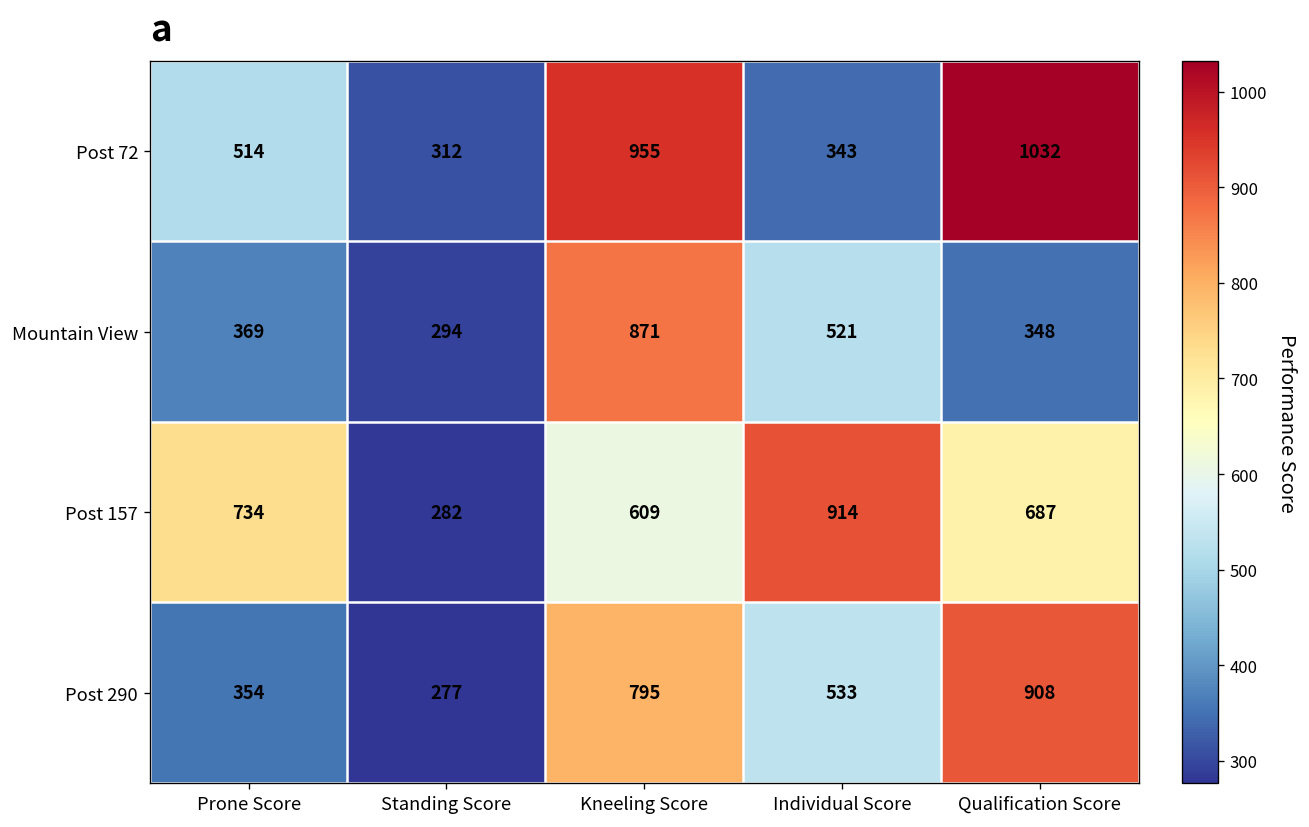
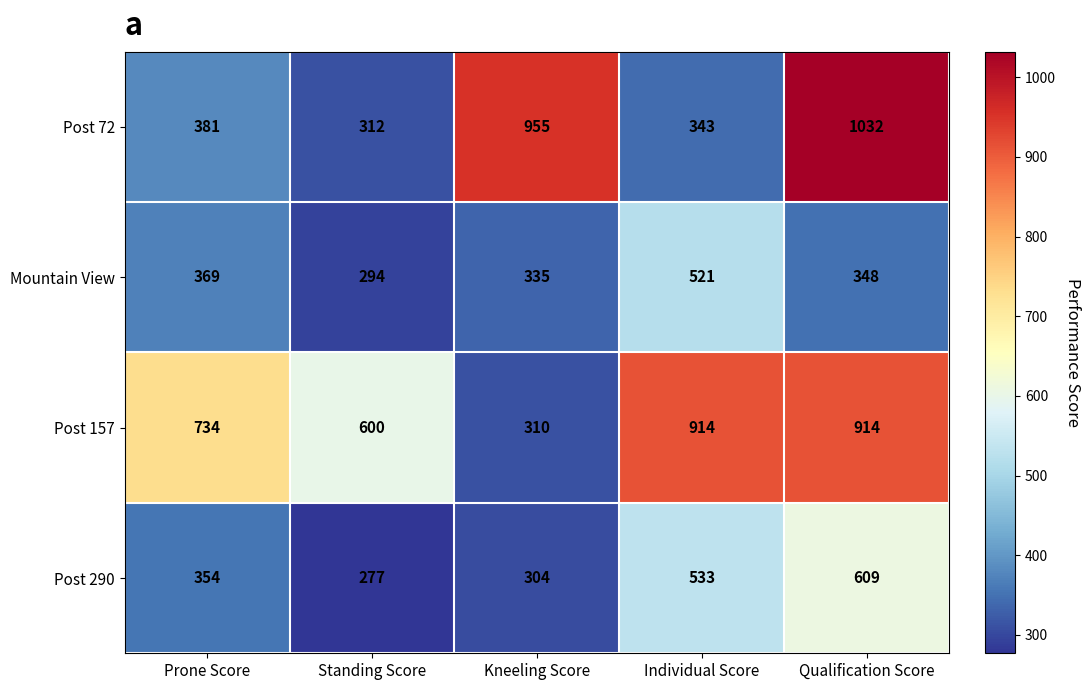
  {
    "Post 72": {
-     "Prone Score": 514,
+     "Prone Score": 381,
      "Standing Score": 312,
      "Kneeling Score": 955,
      "Individual Score": 343,
      "Qualification Score": 1032
    },
    "Mountain View": {
      "Prone Score": 369,
      "Standing Score": 294,
-     "Kneeling Score": 871,
+     "Kneeling Score": 335,
      "Individual Score": 521,
      "Qualification Score": 348
    },
    "Post 157": {
      "Prone Score": 734,
-     "Standing Score": 282,
-     "Kneeling Score": 609,
+     "Standing Score": 600,
+     "Kneeling Score": 310,
      "Individual Score": 914,
-     "Qualification Score": 687
+     "Qualification Score": 914
    },
    "Post 290": {
      "Prone Score": 354,
      "Standing Score": 277,
-     "Kneeling Score": 795,
+     "Kneeling Score": 304,
      "Individual Score": 533,
-     "Qualification Score": 908
+     "Qualification Score": 609
    }
  }
